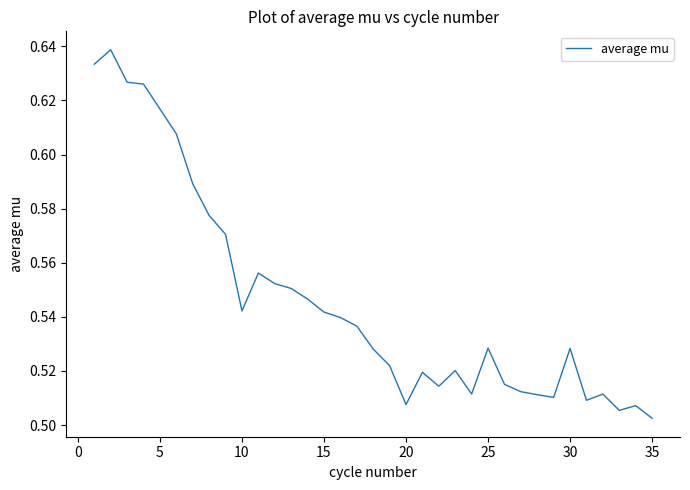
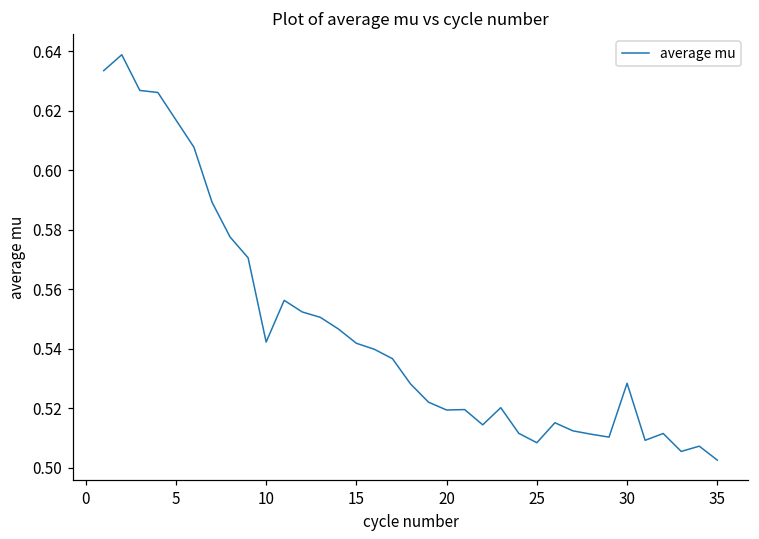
  {
    "5": 0.617,
    "10": 0.542,
    "15": 0.542,
-   "20": 0.508,
-   "25": 0.528,
+   "20": 0.519,
+   "25": 0.508,
    "30": 0.528,
    "35": 0.502
  }
